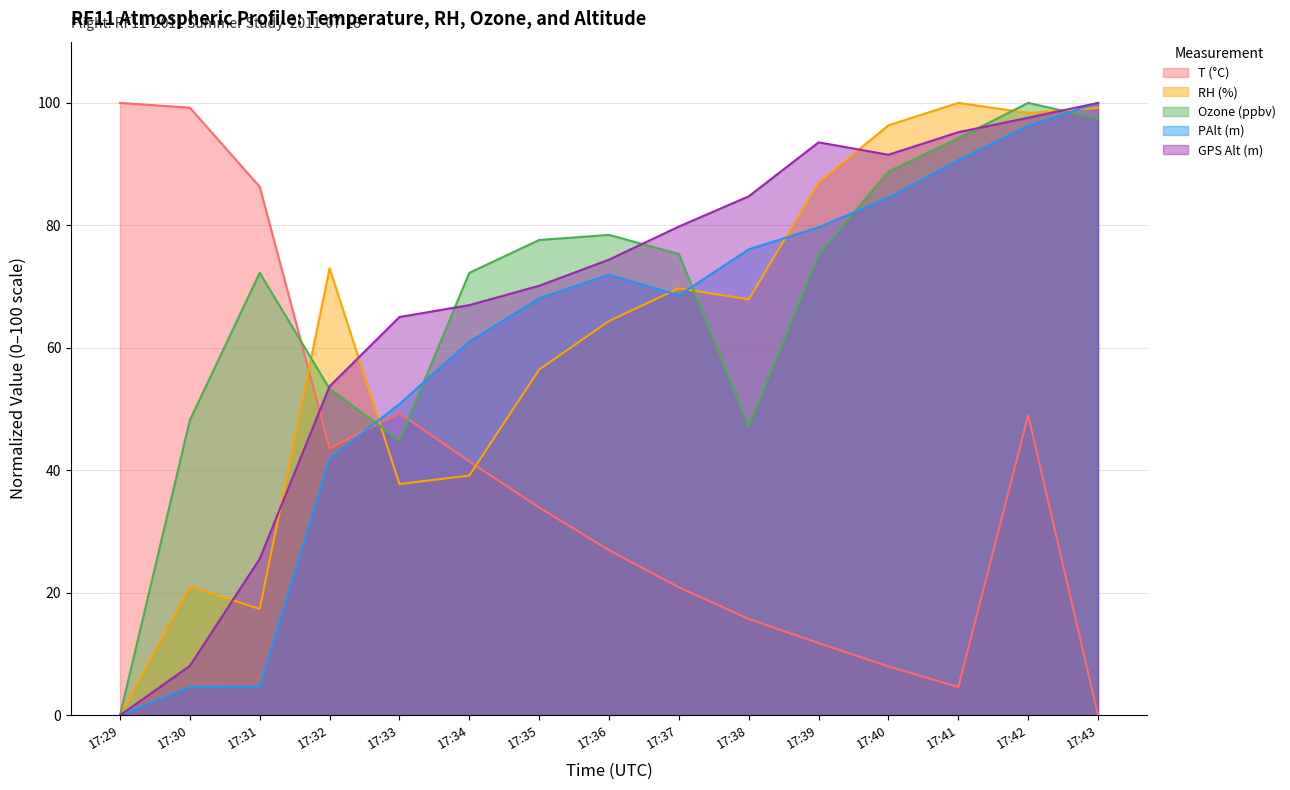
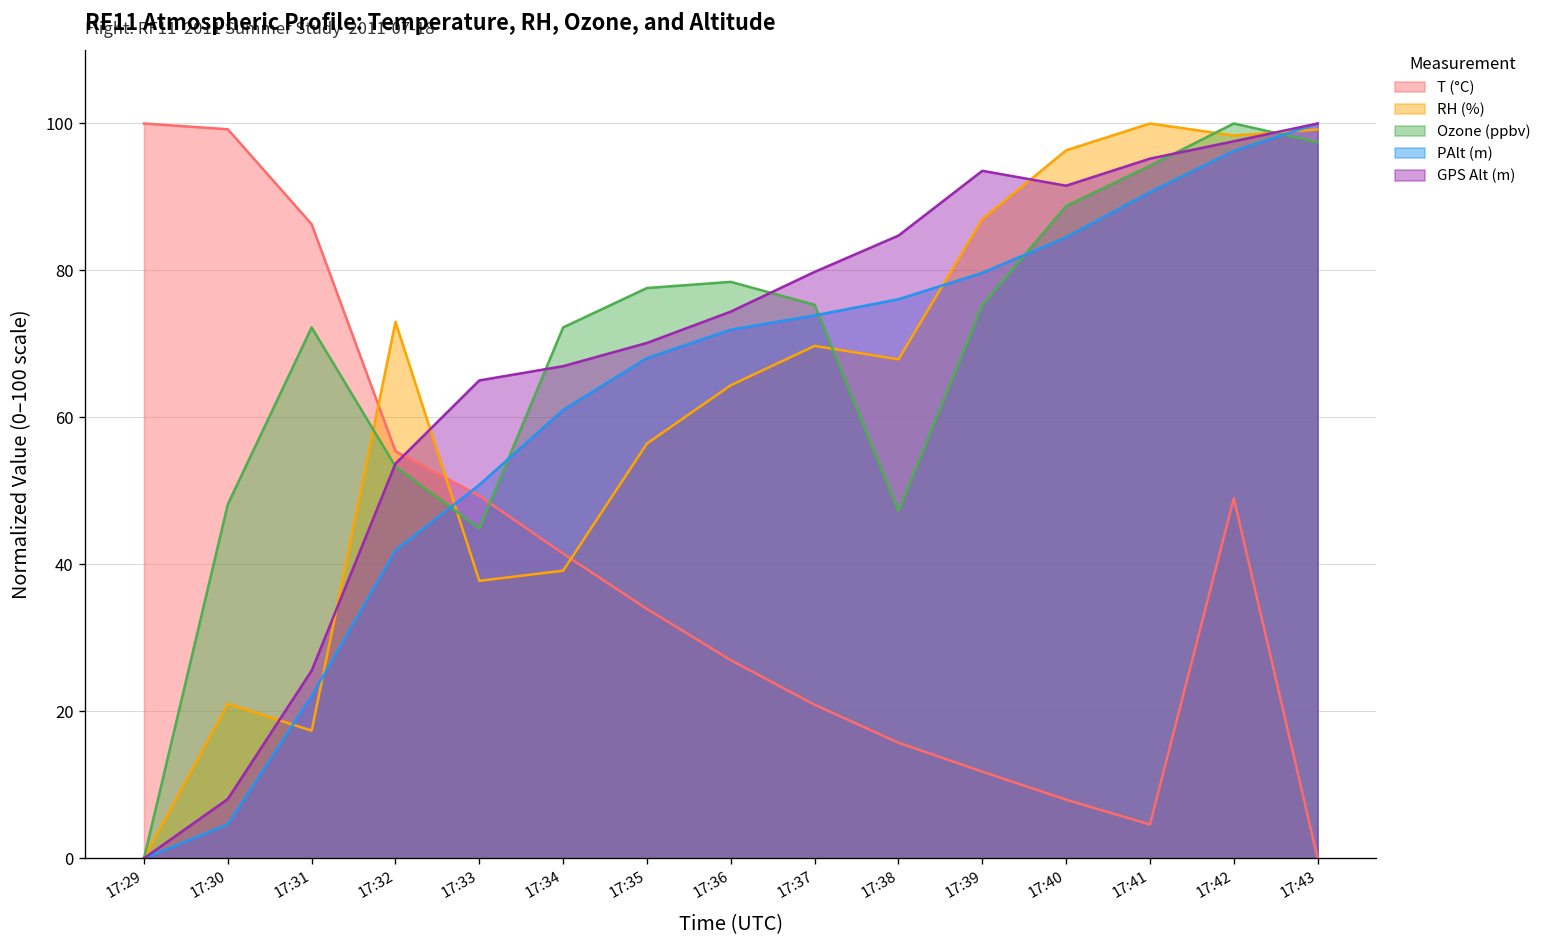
  {
    "T (°C)": {
      "17:29": 100,
      "17:30": 99,
      "17:31": 86,
-     "17:32": 44,
+     "17:32": 55,
      "17:33": 49,
      "17:34": 41,
      "17:35": 34,
      "17:36": 27,
      "17:37": 21,
      "17:38": 16,
      "17:39": 12,
      "17:40": 8,
      "17:41": 5,
      "17:42": 49,
      "17:43": 0
    },
    "RH (%)": {
      "17:30": 21,
      "17:31": 17,
      "17:32": 73,
      "17:33": 38,
      "17:34": 39,
      "17:35": 56,
      "17:36": 64,
      "17:37": 70,
      "17:38": 68,
      "17:39": 87,
      "17:40": 96,
      "17:41": 100,
      "17:42": 98,
      "17:43": 99
    },
    "Ozone (ppbv)": {
      "17:30": 48,
      "17:31": 72,
      "17:33": 45,
      "17:34": 72,
      "17:35": 78,
      "17:36": 78,
      "17:37": 75,
      "17:38": 47,
      "17:39": 75,
      "17:40": 89,
      "17:41": 94,
      "17:42": 100,
      "17:43": 97
    },
    "PAlt (m)": {
      "17:30": 5,
-     "17:31": 5,
+     "17:31": 22,
      "17:32": 42,
      "17:33": 51,
      "17:34": 61,
      "17:35": 68,
      "17:36": 72,
-     "17:37": 69,
+     "17:37": 74,
      "17:38": 76,
      "17:39": 80,
      "17:40": 85,
      "17:41": 91,
      "17:42": 96
    },
    "GPS Alt (m)": {
      "17:30": 8,
      "17:31": 26,
      "17:33": 65,
      "17:34": 67,
      "17:35": 70,
      "17:36": 74,
      "17:37": 80,
      "17:38": 85,
      "17:39": 94,
      "17:40": 92,
      "17:41": 95,
      "17:42": 98
    }
  }
